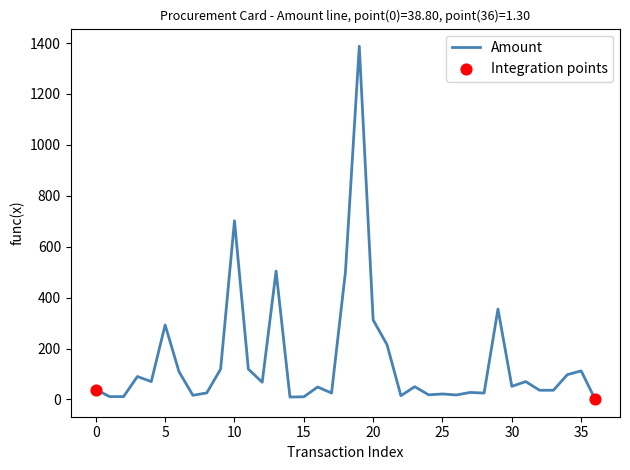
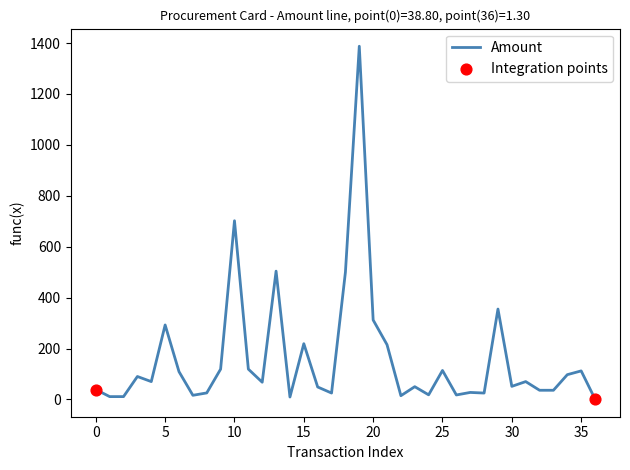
  {
    "Amount": {
      "5": 290,
      "10": 700,
-     "15": 10,
+     "15": 220,
      "20": 310,
-     "25": 20,
+     "25": 110,
      "30": 50,
      "35": 110
    }
  }
